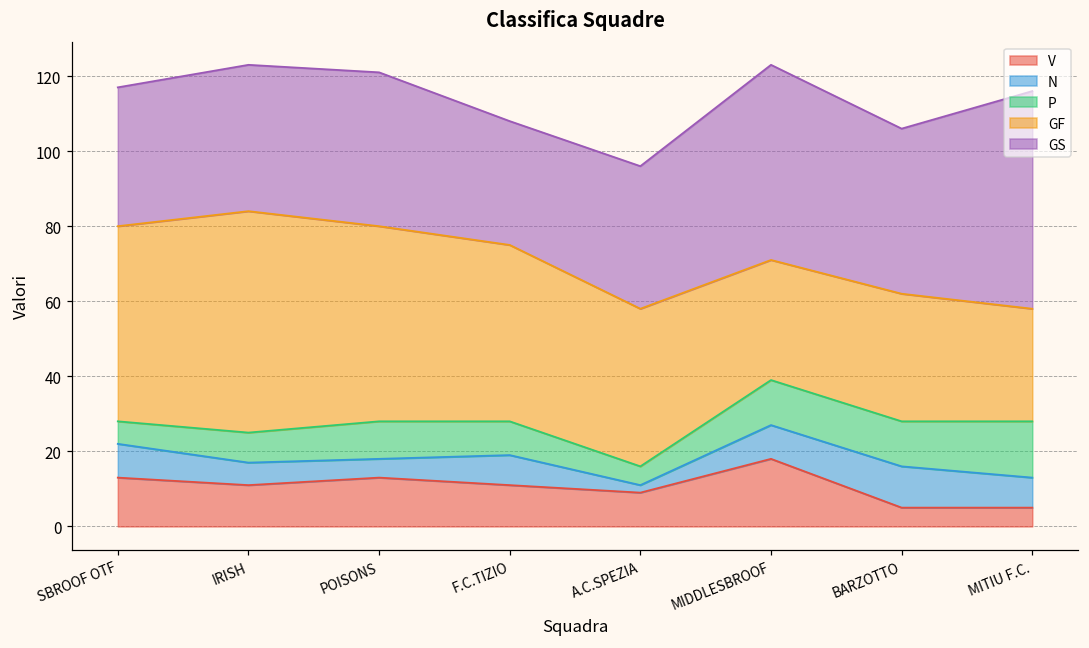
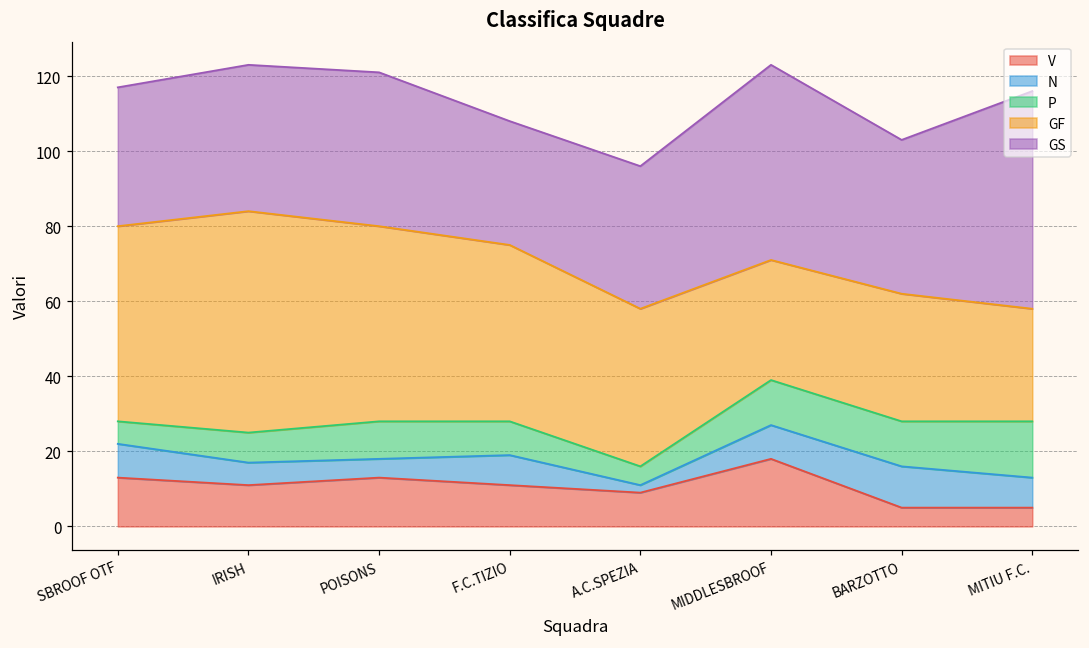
  {
    "V": {
      "SBROOF OTF": 13,
      "IRISH": 11,
      "POISONS": 13,
      "F.C.TIZIO": 11,
      "A.C.SPEZIA": 9,
      "MIDDLESBROOF": 18,
      "BARZOTTO": 5,
      "MITIU F.C.": 5
    },
    "N": {
      "SBROOF OTF": 9,
      "IRISH": 6,
      "POISONS": 5,
      "F.C.TIZIO": 8,
      "A.C.SPEZIA": 2,
      "MIDDLESBROOF": 9,
      "BARZOTTO": 11,
      "MITIU F.C.": 8
    },
    "P": {
      "SBROOF OTF": 6,
      "IRISH": 8,
      "POISONS": 10,
      "F.C.TIZIO": 9,
      "A.C.SPEZIA": 5,
      "MIDDLESBROOF": 12,
      "BARZOTTO": 12,
      "MITIU F.C.": 15
    },
    "GF": {
      "SBROOF OTF": 52,
      "IRISH": 59,
      "POISONS": 52,
      "F.C.TIZIO": 47,
      "A.C.SPEZIA": 42,
      "MIDDLESBROOF": 32,
      "BARZOTTO": 34,
      "MITIU F.C.": 30
    },
    "GS": {
      "SBROOF OTF": 37,
      "IRISH": 39,
      "POISONS": 41,
      "F.C.TIZIO": 33,
      "A.C.SPEZIA": 38,
      "MIDDLESBROOF": 52,
-     "BARZOTTO": 44
+     "BARZOTTO": 41
    }
  }
